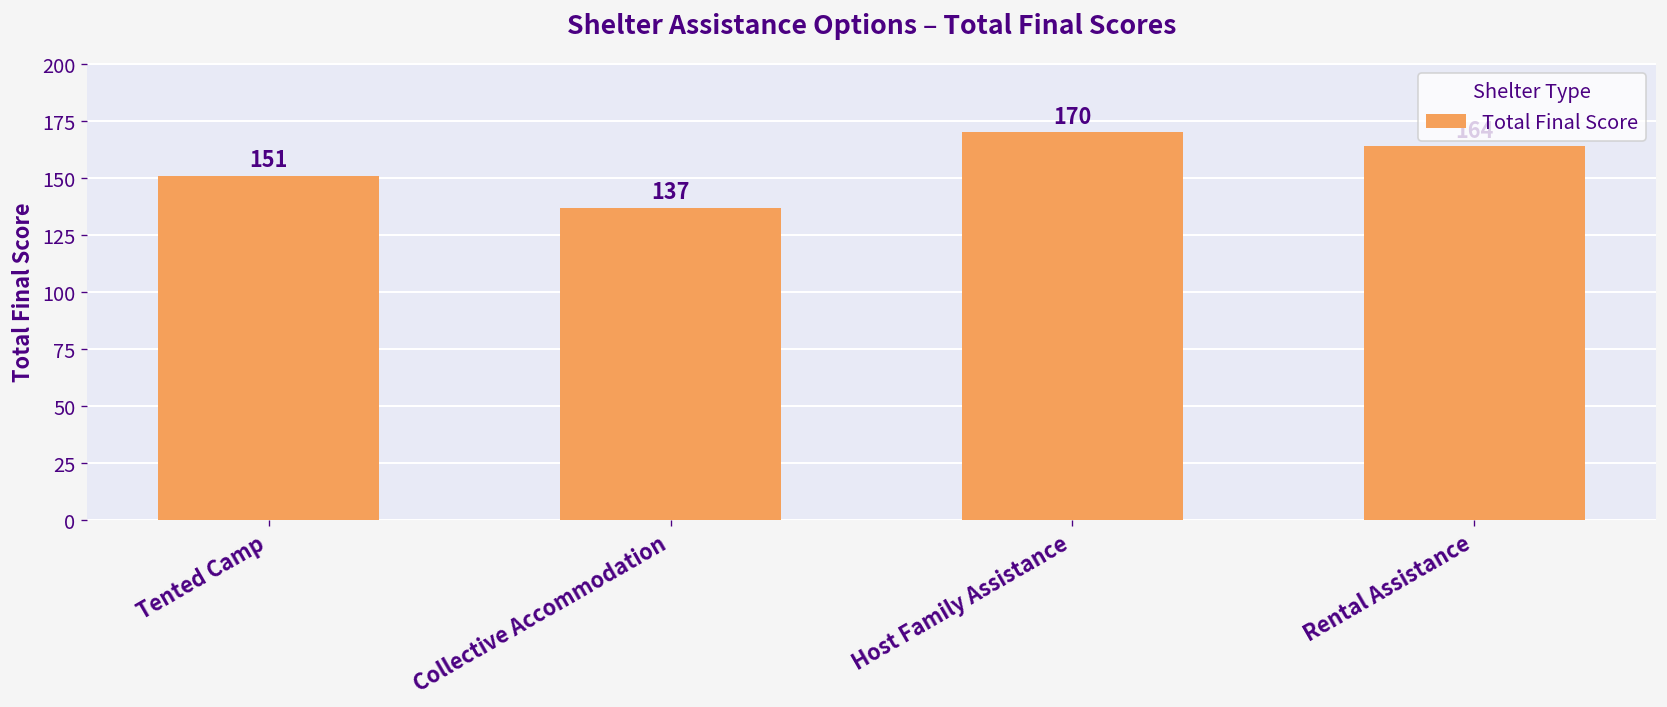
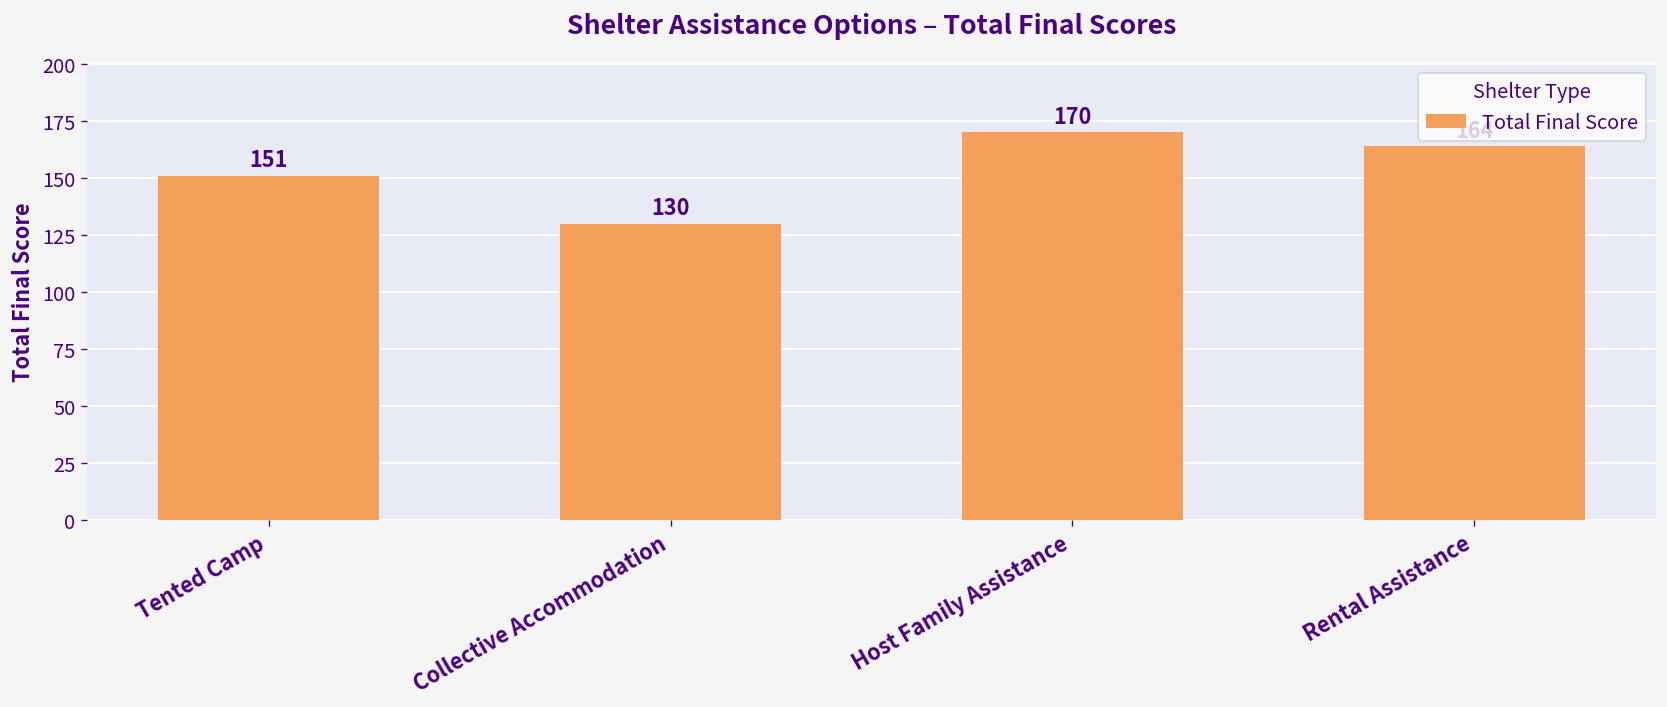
  {
    "Tented Camp": 151,
-   "Collective Accommodation": 137,
+   "Collective Accommodation": 130,
    "Host Family Assistance": 170
  }
